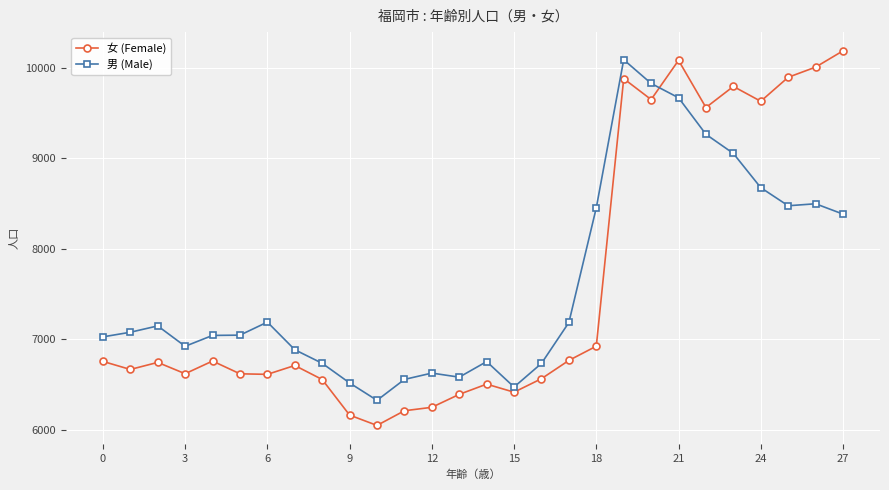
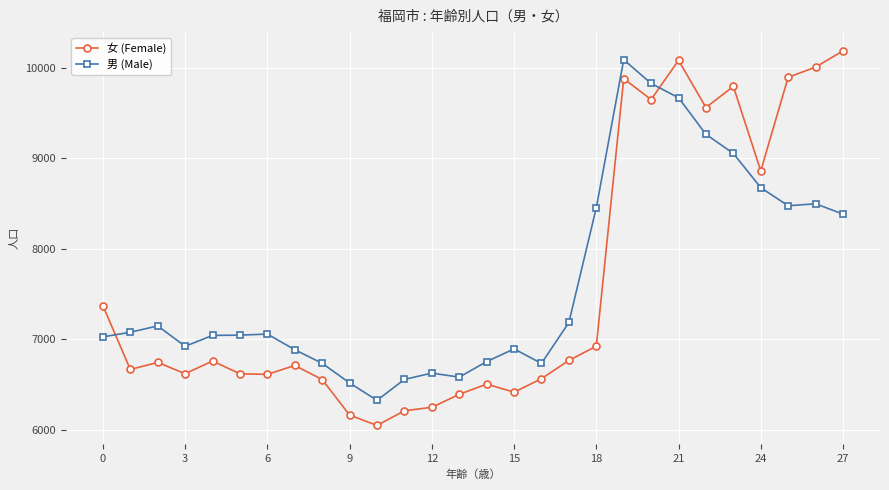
  {
    "女 (Female)": {
-     "0": 6800,
+     "0": 7400,
      "3": 6600,
      "6": 6600,
      "9": 6200,
      "12": 6200,
      "15": 6400,
      "18": 6900,
      "21": 10100,
-     "24": 9600,
+     "24": 8900,
      "27": 10200
    },
    "男 (Male)": {
      "0": 7000,
      "3": 6900,
-     "6": 7200,
+     "6": 7100,
      "9": 6500,
      "12": 6600,
-     "15": 6500,
+     "15": 6900,
      "18": 8500,
      "21": 9700,
      "24": 8700,
      "27": 8400
    }
  }
